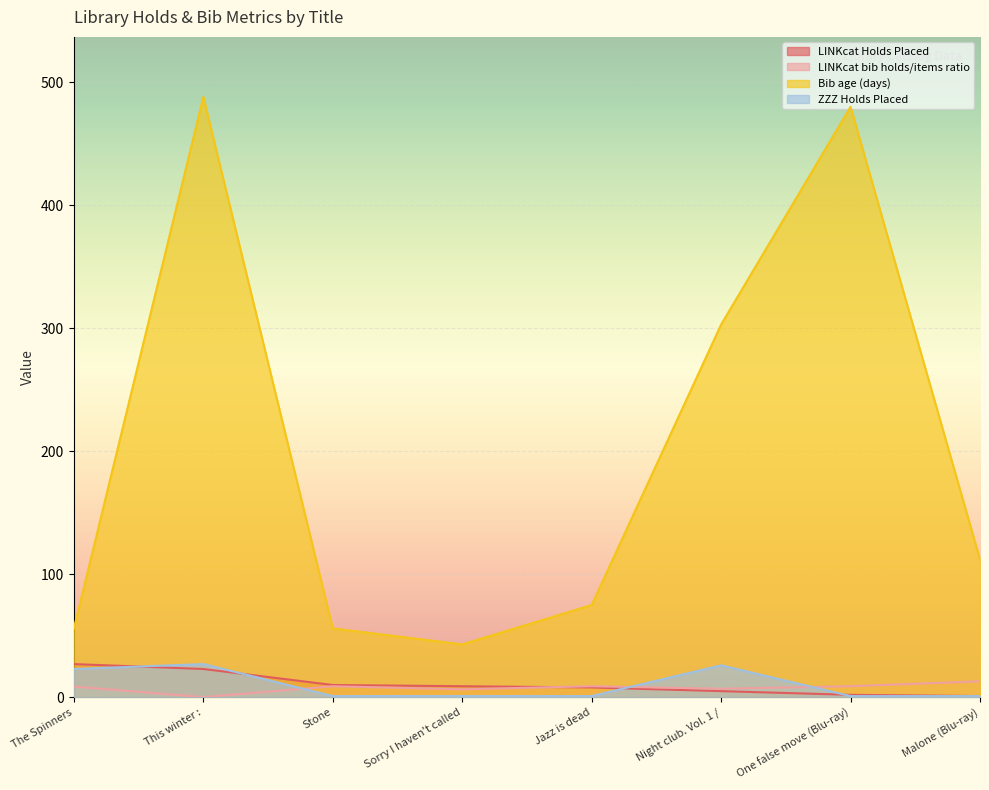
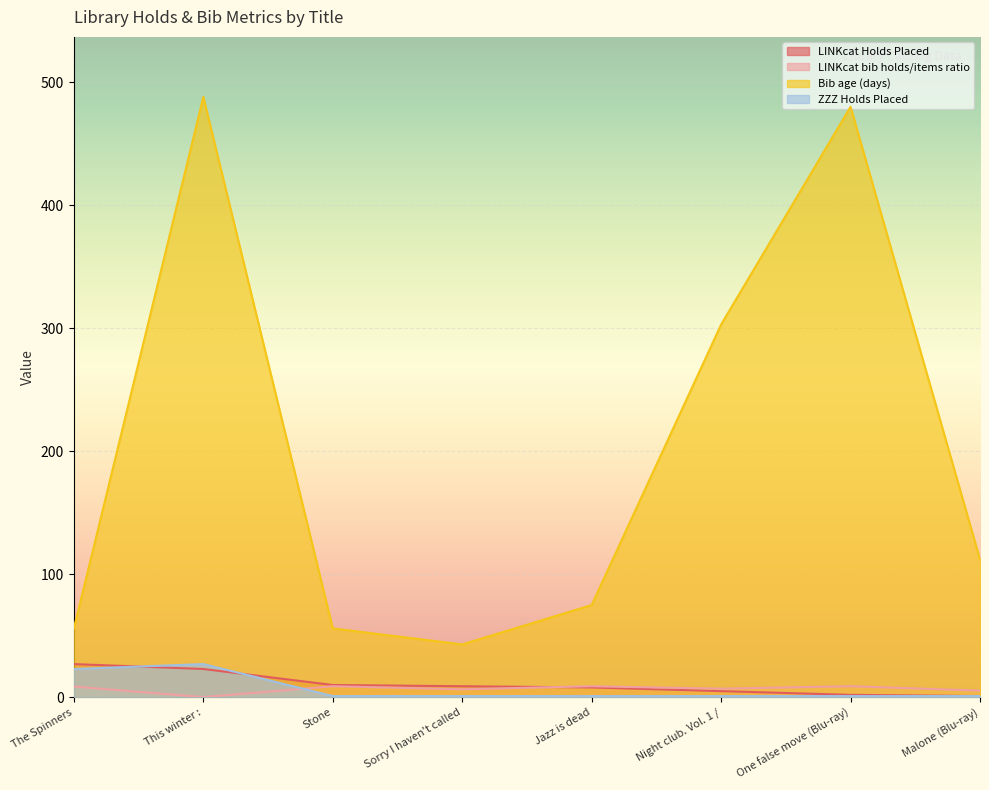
  {
    "LINKcat Holds Placed": {
      "The Spinners": 27,
      "This winter :": 23,
      "Sorry I haven't called": 9
    },
    "LINKcat bib holds/items ratio": {
      "The Spinners": 9,
      "This winter :": 0,
      "Sorry I haven't called": 7,
      "One false move (Blu-ray)": 9,
-     "Malone (Blu-ray)": 13
+     "Malone (Blu-ray)": 5
    },
    "Bib age (days)": {
      "The Spinners": 56,
      "This winter :": 488,
      "Stone": 56,
      "Sorry I haven't called": 43,
      "Jazz is dead": 75,
      "Night club. Vol. 1 /": 303,
      "Malone (Blu-ray)": 112
    },
    "ZZZ Holds Placed": {
      "The Spinners": 23,
      "This winter :": 27,
      "Stone": 1,
      "Sorry I haven't called": 1,
      "Jazz is dead": 1,
-     "Night club. Vol. 1 /": 26
+     "Night club. Vol. 1 /": 1
    }
  }
